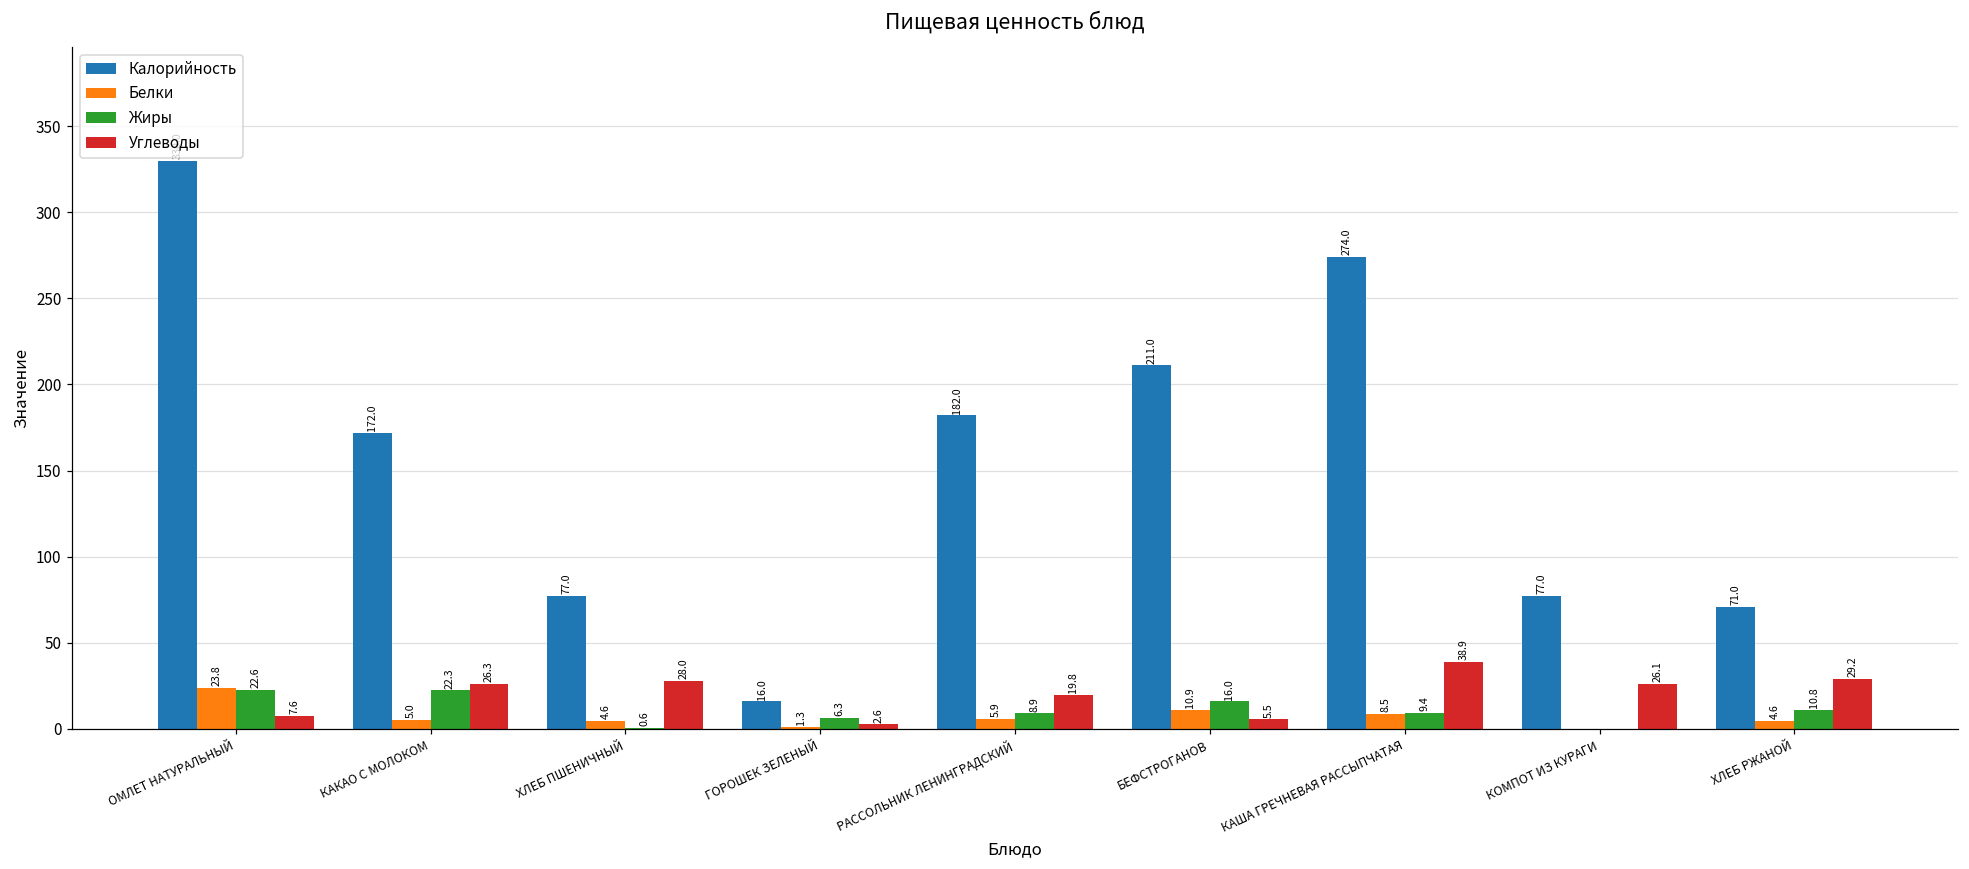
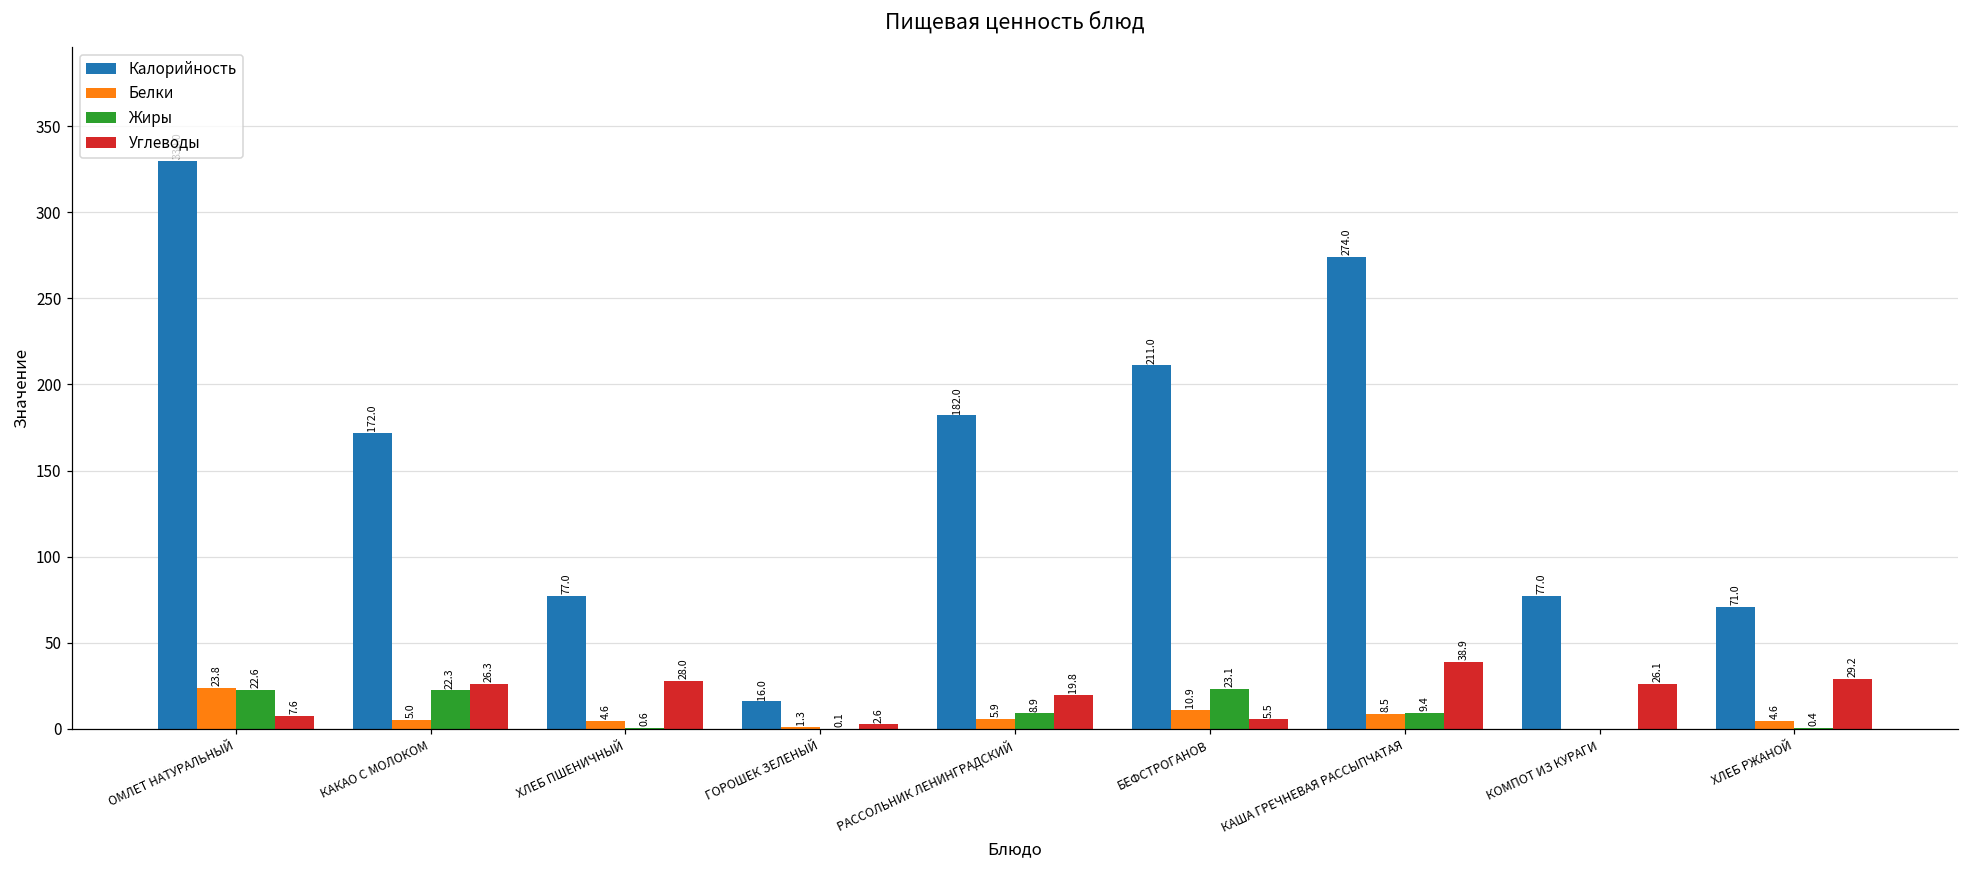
  {
    "Калорийность": {
      "КАКАО С МОЛОКОМ": 172.0,
      "ХЛЕБ ПШЕНИЧНЫЙ": 77.0,
      "ГОРОШЕК ЗЕЛЕНЫЙ": 16.0,
      "РАССОЛЬНИК ЛЕНИНГРАДСКИЙ": 182.0,
      "БЕФСТРОГАНОВ": 211.0,
      "КАША ГРЕЧНЕВАЯ РАССЫПЧАТАЯ": 274.0,
      "КОМПОТ ИЗ КУРАГИ": 77.0,
      "ХЛЕБ РЖАНОЙ": 71.0
    },
    "Белки": {
      "ОМЛЕТ НАТУРАЛЬНЫЙ": 23.8,
      "КАКАО С МОЛОКОМ": 5.0,
      "ХЛЕБ ПШЕНИЧНЫЙ": 4.6,
      "ГОРОШЕК ЗЕЛЕНЫЙ": 1.3,
      "РАССОЛЬНИК ЛЕНИНГРАДСКИЙ": 5.9,
      "БЕФСТРОГАНОВ": 10.9,
      "КАША ГРЕЧНЕВАЯ РАССЫПЧАТАЯ": 8.5,
      "ХЛЕБ РЖАНОЙ": 4.6
    },
    "Жиры": {
      "ОМЛЕТ НАТУРАЛЬНЫЙ": 22.6,
      "КАКАО С МОЛОКОМ": 22.3,
      "ХЛЕБ ПШЕНИЧНЫЙ": 0.6,
-     "ГОРОШЕК ЗЕЛЕНЫЙ": 6.3,
+     "ГОРОШЕК ЗЕЛЕНЫЙ": 0.1,
      "РАССОЛЬНИК ЛЕНИНГРАДСКИЙ": 8.9,
-     "БЕФСТРОГАНОВ": 16.0,
+     "БЕФСТРОГАНОВ": 23.1,
      "КАША ГРЕЧНЕВАЯ РАССЫПЧАТАЯ": 9.4,
-     "ХЛЕБ РЖАНОЙ": 10.8
+     "ХЛЕБ РЖАНОЙ": 0.4
    },
    "Углеводы": {
      "ОМЛЕТ НАТУРАЛЬНЫЙ": 7.6,
      "КАКАО С МОЛОКОМ": 26.3,
      "ХЛЕБ ПШЕНИЧНЫЙ": 28.0,
      "ГОРОШЕК ЗЕЛЕНЫЙ": 2.6,
      "РАССОЛЬНИК ЛЕНИНГРАДСКИЙ": 19.8,
      "БЕФСТРОГАНОВ": 5.5,
      "КАША ГРЕЧНЕВАЯ РАССЫПЧАТАЯ": 38.9,
      "КОМПОТ ИЗ КУРАГИ": 26.1,
      "ХЛЕБ РЖАНОЙ": 29.2
    }
  }
